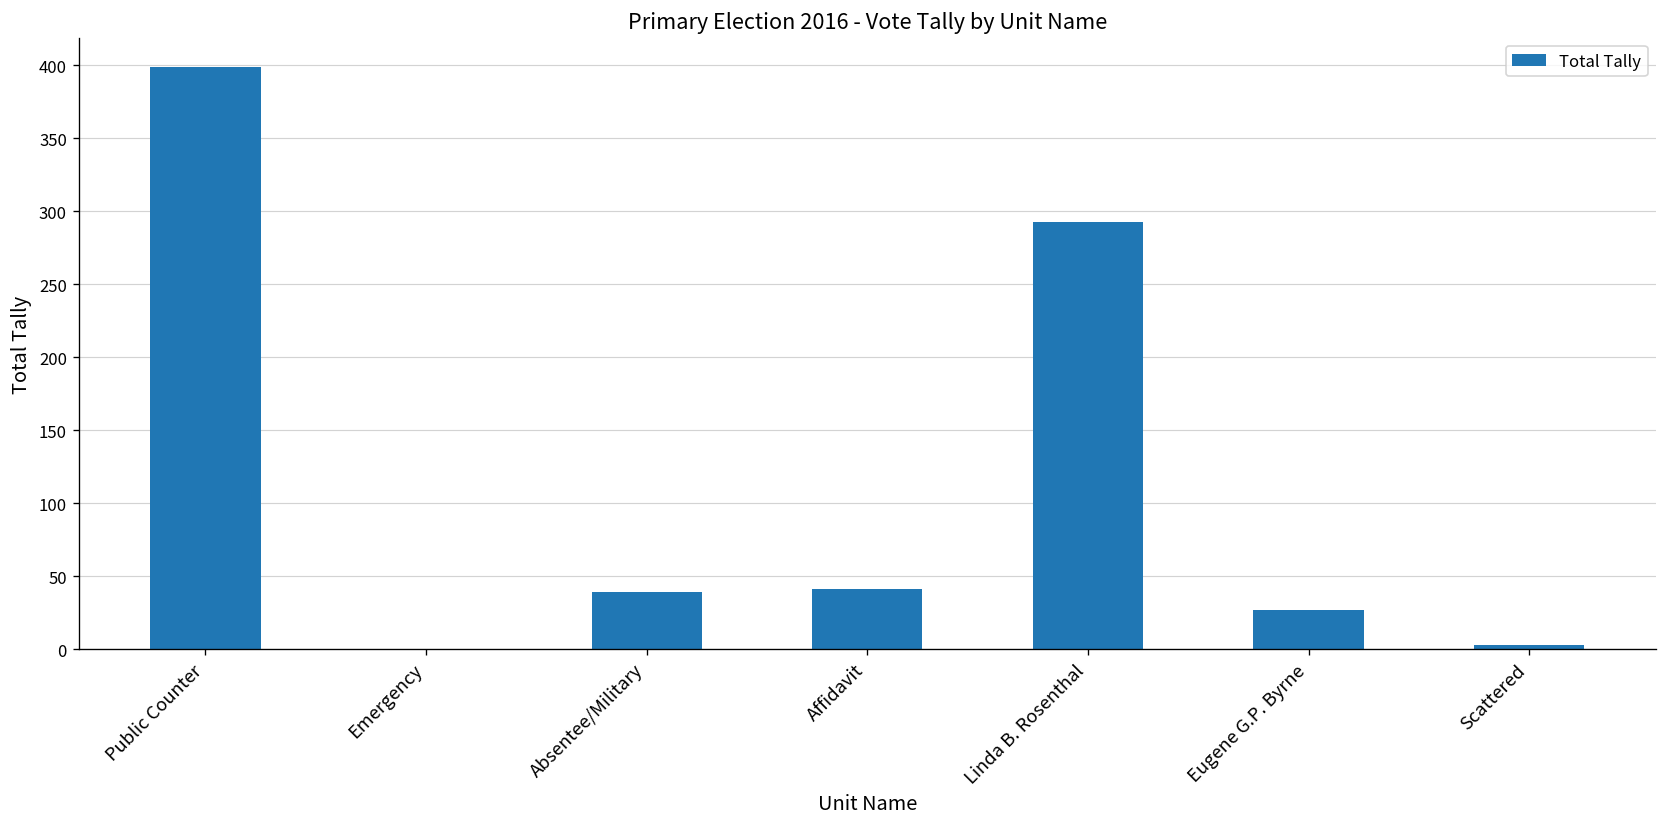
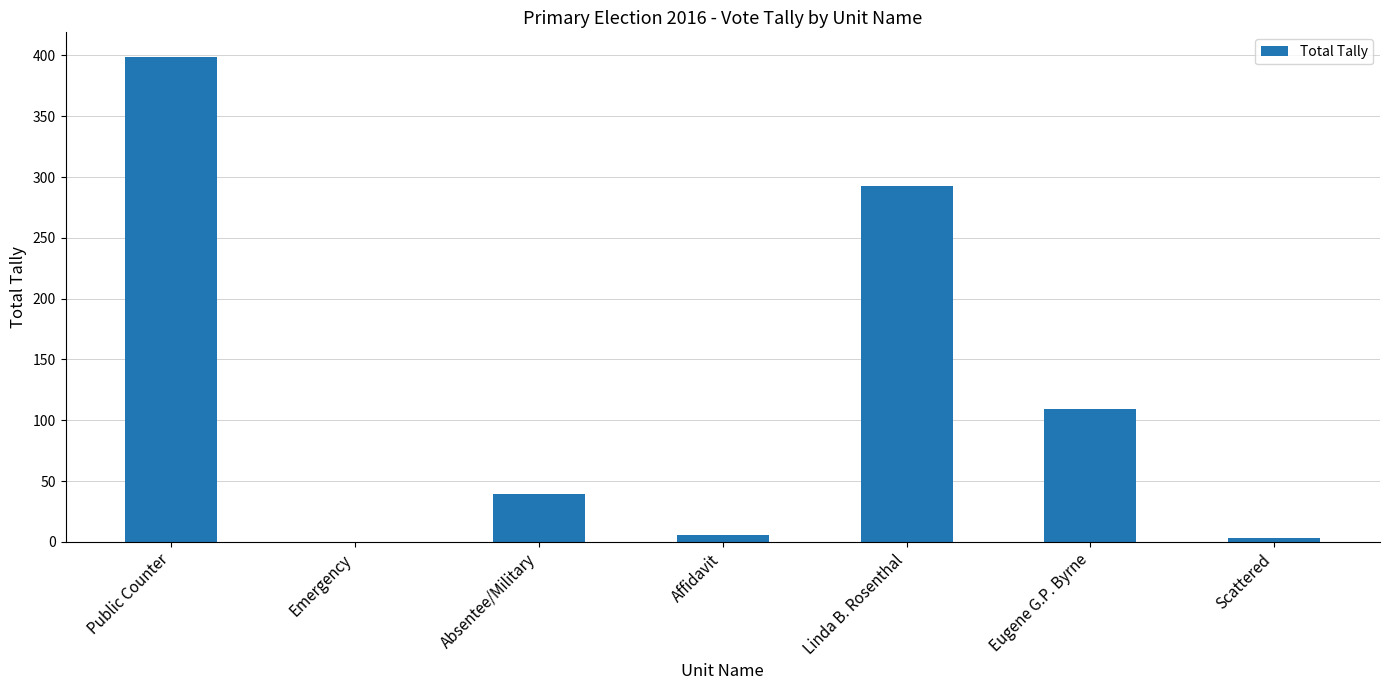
  {
    "Public Counter": 399,
    "Emergency": 0,
    "Absentee/Military": 39,
-   "Affidavit": 41,
+   "Affidavit": 6,
    "Linda B. Rosenthal": 293,
-   "Eugene G.P. Byrne": 27,
+   "Eugene G.P. Byrne": 109,
    "Scattered": 3
  }
